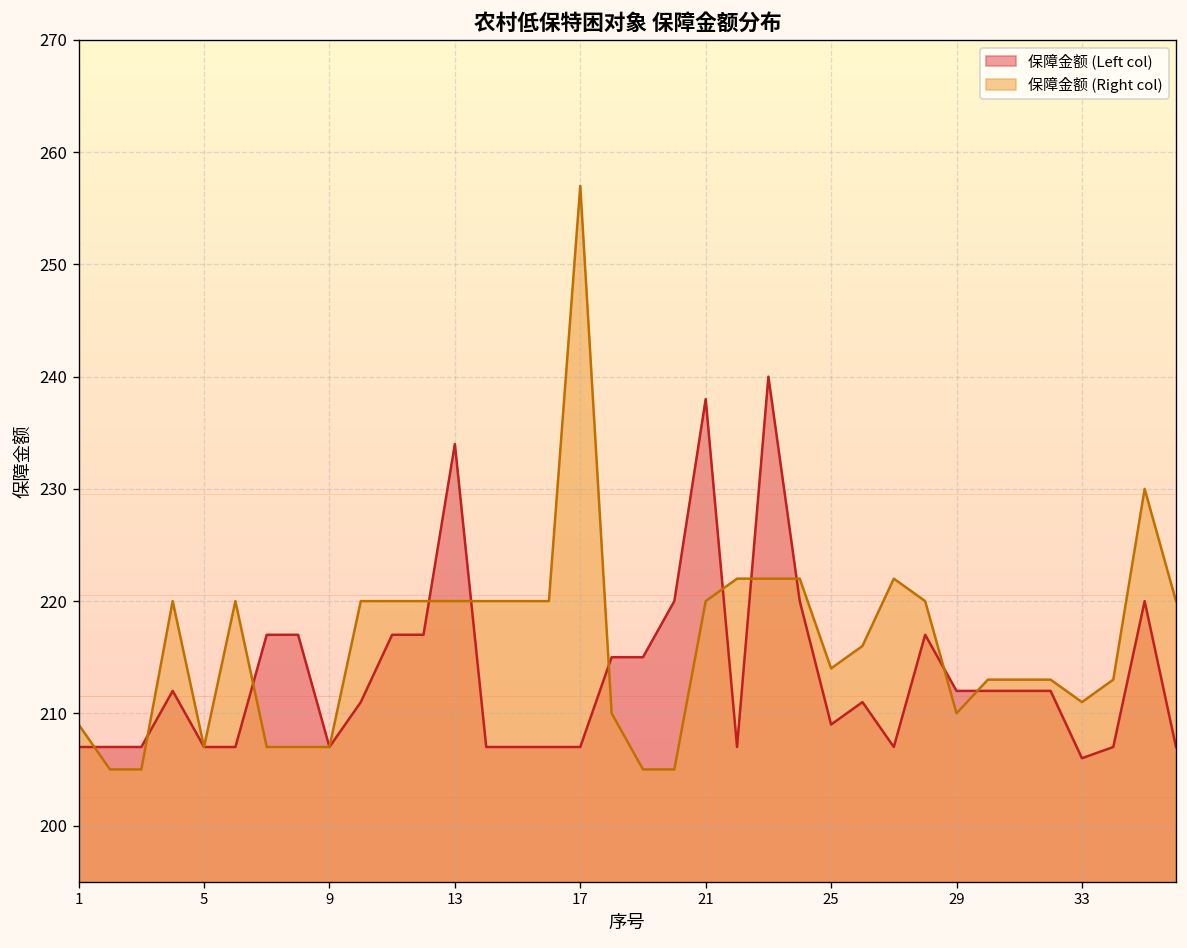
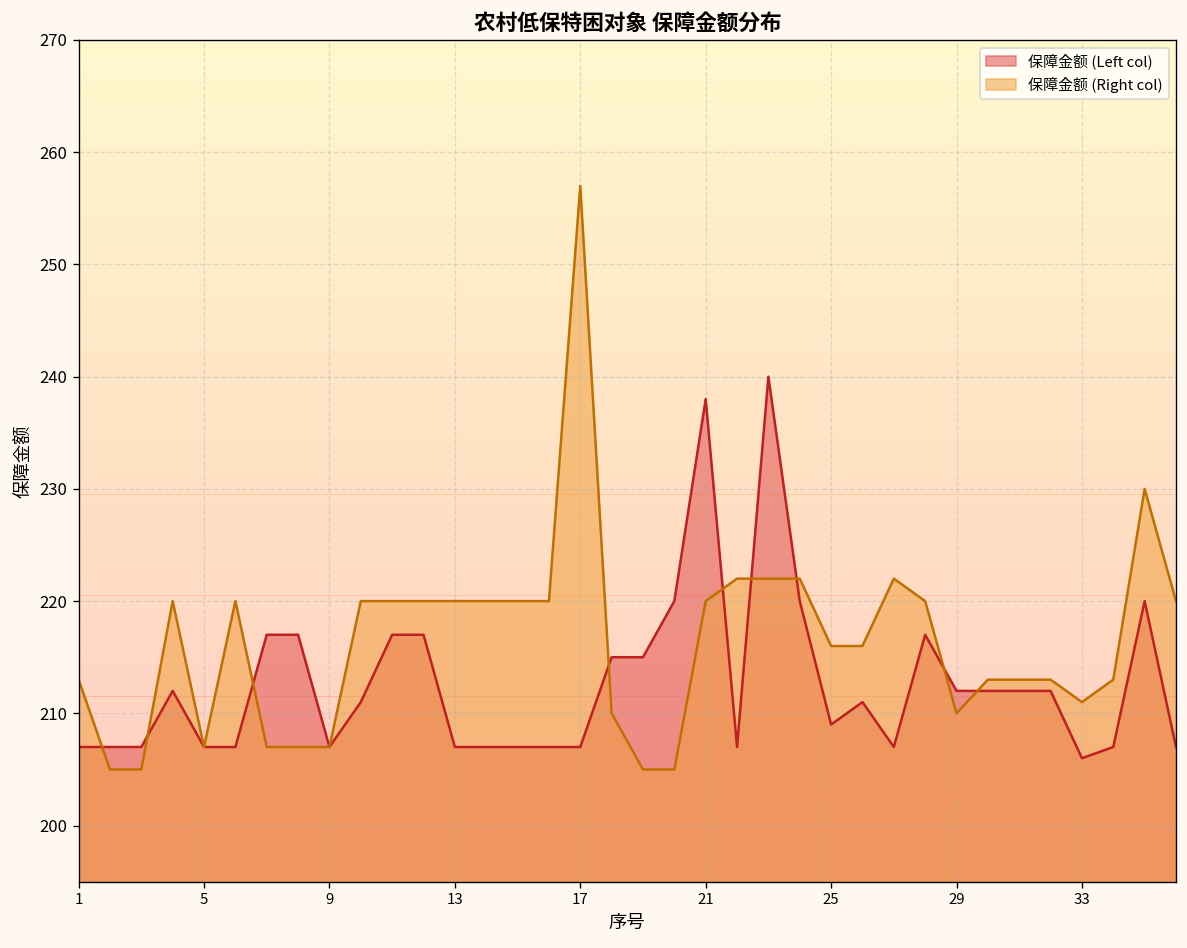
  {
    "保障金额 (Left col)": {
      "1": 207,
-     "13": 234,
+     "13": 207,
      "17": 207,
      "21": 238,
      "25": 209,
      "29": 212,
      "33": 206
    },
    "保障金额 (Right col)": {
-     "1": 209,
+     "1": 213,
      "13": 220,
      "17": 257,
      "21": 220,
-     "25": 214,
+     "25": 216,
      "29": 210,
      "33": 211
    }
  }
